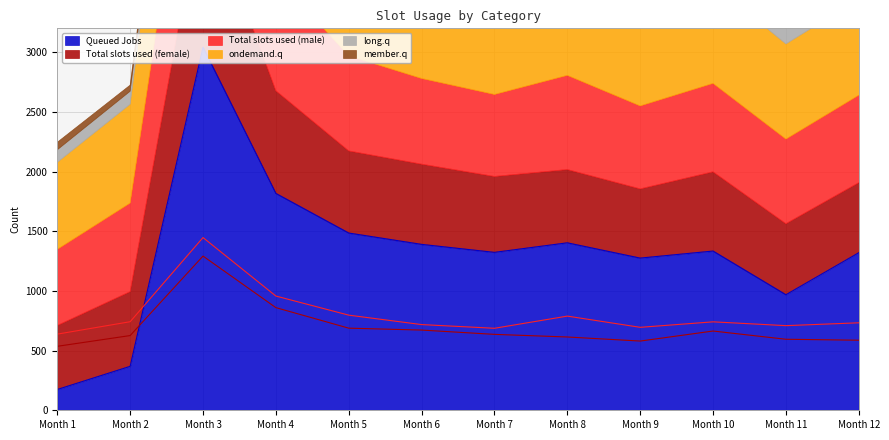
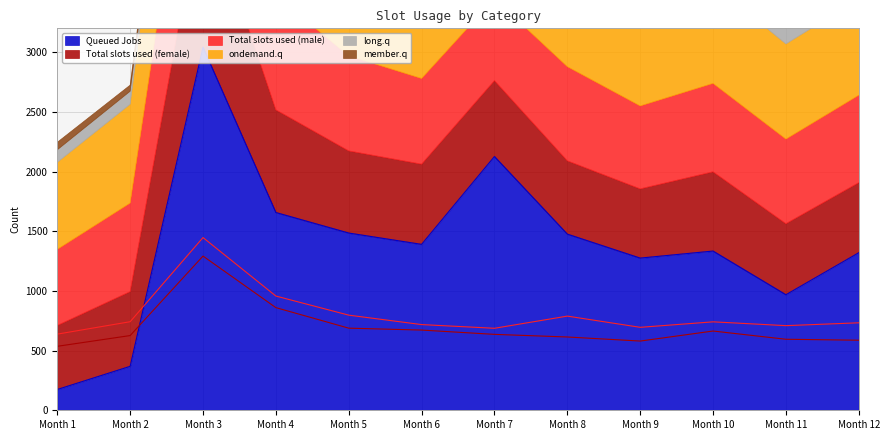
  {
    "Queued Jobs": {
      "Month 1": 170,
      "Month 2": 370,
-     "Month 4": 1820,
+     "Month 4": 1660,
      "Month 5": 1490,
      "Month 6": 1390,
-     "Month 7": 1320,
-     "Month 8": 1400,
+     "Month 7": 2130,
+     "Month 8": 1480,
      "Month 9": 1280,
      "Month 10": 1330,
      "Month 11": 970,
      "Month 12": 1320
    },
    "ondemand.q": {
      "Month 1": 730,
      "Month 2": 830,
      "Month 11": 800
    },
    "long.q": {
      "Month 1": 110,
      "Month 2": 110,
      "Month 11": 130
    },
    "member.q": {
      "Month 1": 60,
      "Month 2": 50
    }
  }
